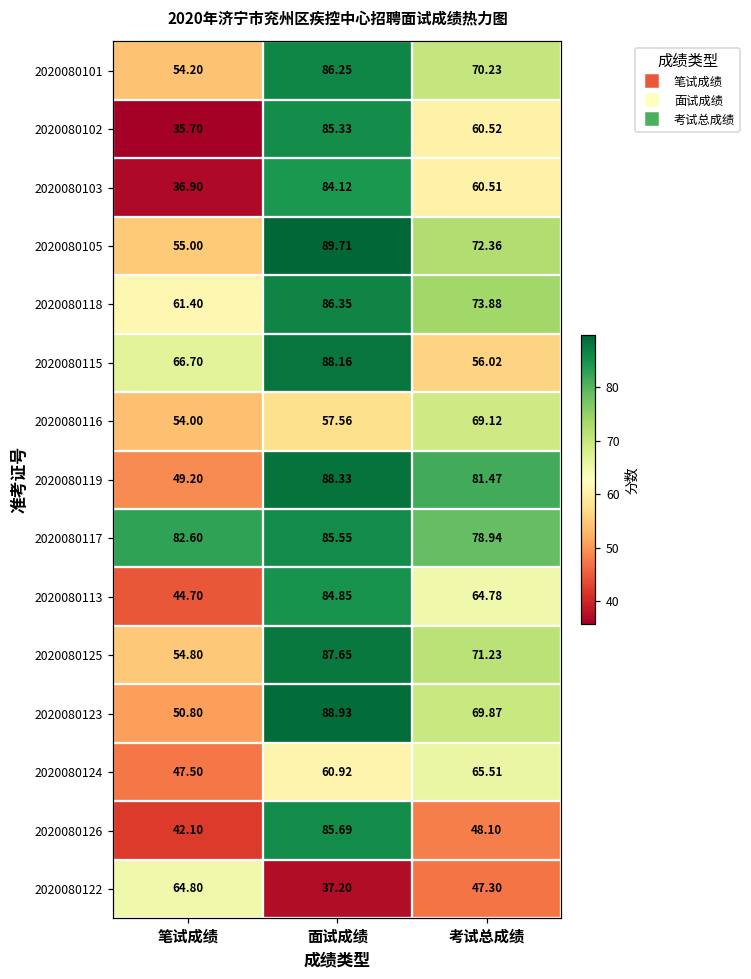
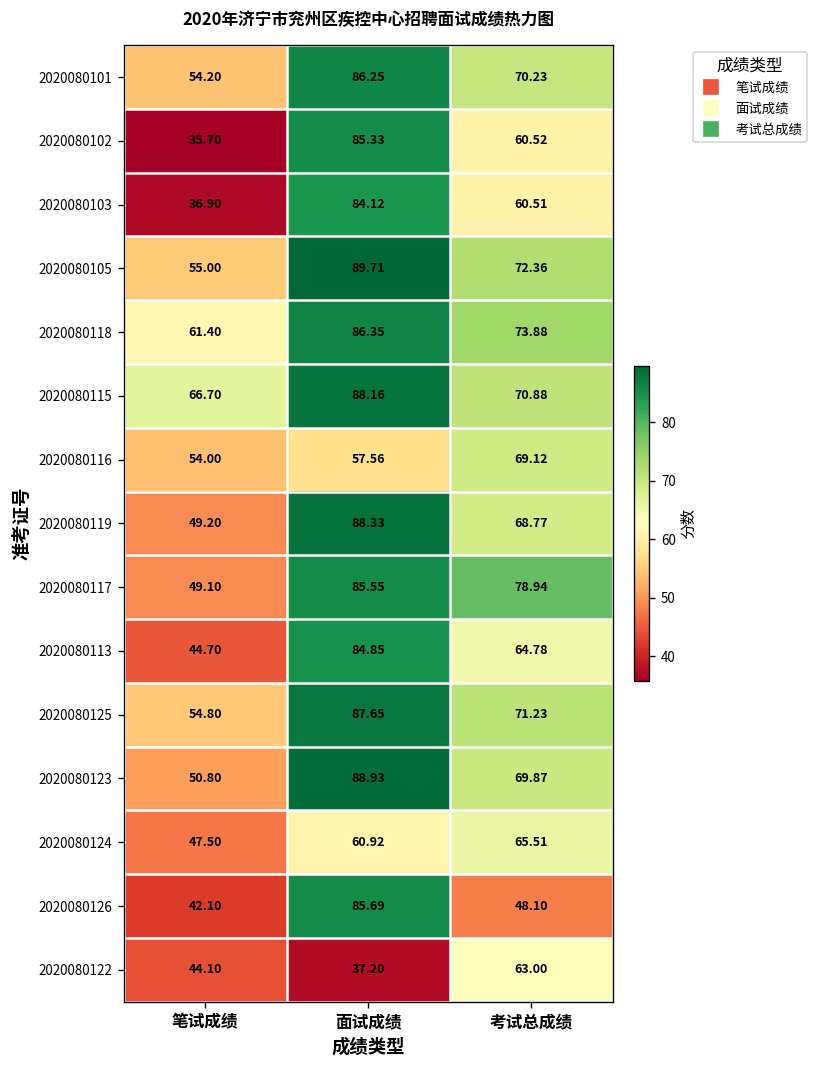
  {
    "2020080101": {
      "笔试成绩": 54.20,
      "面试成绩": 86.25,
      "考试总成绩": 70.23
    },
    "2020080102": {
      "笔试成绩": 35.70,
      "面试成绩": 85.33,
      "考试总成绩": 60.52
    },
    "2020080103": {
      "笔试成绩": 36.90,
      "面试成绩": 84.12,
      "考试总成绩": 60.51
    },
    "2020080105": {
      "笔试成绩": 55.00,
      "面试成绩": 89.71,
      "考试总成绩": 72.36
    },
    "2020080118": {
      "笔试成绩": 61.40,
      "面试成绩": 86.35,
      "考试总成绩": 73.88
    },
    "2020080115": {
      "笔试成绩": 66.70,
      "面试成绩": 88.16,
-     "考试总成绩": 56.02
+     "考试总成绩": 70.88
    },
    "2020080116": {
      "笔试成绩": 54.00,
      "面试成绩": 57.56,
      "考试总成绩": 69.12
    },
    "2020080119": {
      "笔试成绩": 49.20,
      "面试成绩": 88.33,
-     "考试总成绩": 81.47
+     "考试总成绩": 68.77
    },
    "2020080117": {
-     "笔试成绩": 82.60,
+     "笔试成绩": 49.10,
      "面试成绩": 85.55,
      "考试总成绩": 78.94
    },
    "2020080113": {
      "笔试成绩": 44.70,
      "面试成绩": 84.85,
      "考试总成绩": 64.78
    },
    "2020080125": {
      "笔试成绩": 54.80,
      "面试成绩": 87.65,
      "考试总成绩": 71.23
    },
    "2020080123": {
      "笔试成绩": 50.80,
      "面试成绩": 88.93,
      "考试总成绩": 69.87
    },
    "2020080124": {
      "笔试成绩": 47.50,
      "面试成绩": 60.92,
      "考试总成绩": 65.51
    },
    "2020080126": {
      "笔试成绩": 42.10,
      "面试成绩": 85.69,
      "考试总成绩": 48.10
    },
    "2020080122": {
-     "笔试成绩": 64.80,
+     "笔试成绩": 44.10,
      "面试成绩": 37.20,
-     "考试总成绩": 47.30
+     "考试总成绩": 63.00
    }
  }
